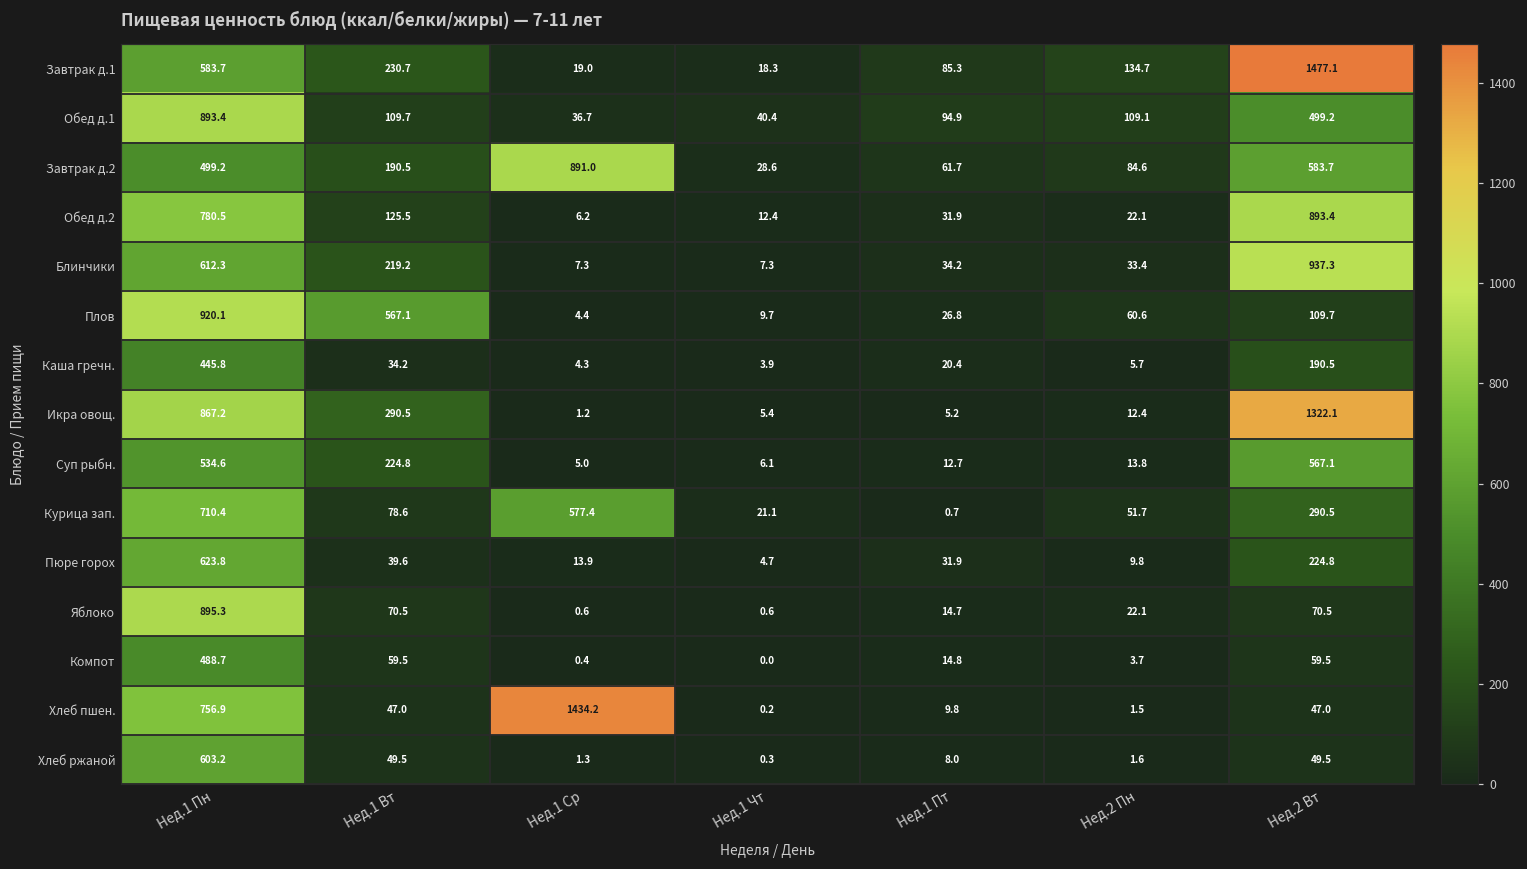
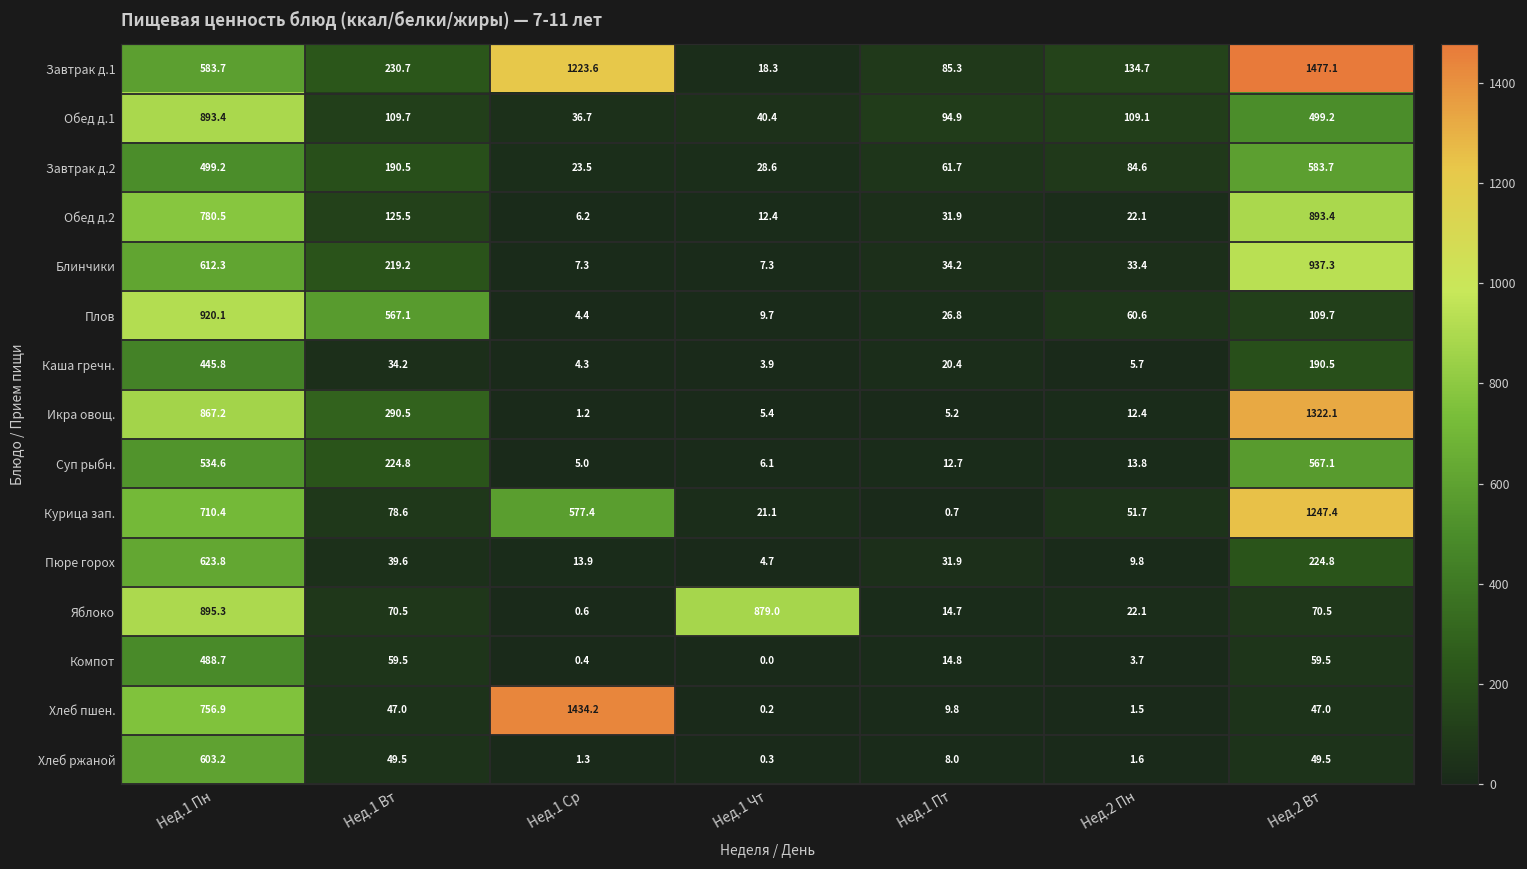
  {
    "Завтрак д.1": {
      "Нед.1 Пн": 583.7,
      "Нед.1 Вт": 230.7,
-     "Нед.1 Ср": 19.0,
+     "Нед.1 Ср": 1223.6,
      "Нед.1 Чт": 18.3,
      "Нед.1 Пт": 85.3,
      "Нед.2 Пн": 134.7,
      "Нед.2 Вт": 1477.1
    },
    "Обед д.1": {
      "Нед.1 Пн": 893.4,
      "Нед.1 Вт": 109.7,
      "Нед.1 Ср": 36.7,
      "Нед.1 Чт": 40.4,
      "Нед.1 Пт": 94.9,
      "Нед.2 Пн": 109.1,
      "Нед.2 Вт": 499.2
    },
    "Завтрак д.2": {
      "Нед.1 Пн": 499.2,
      "Нед.1 Вт": 190.5,
-     "Нед.1 Ср": 891.0,
+     "Нед.1 Ср": 23.5,
      "Нед.1 Чт": 28.6,
      "Нед.1 Пт": 61.7,
      "Нед.2 Пн": 84.6,
      "Нед.2 Вт": 583.7
    },
    "Обед д.2": {
      "Нед.1 Пн": 780.5,
      "Нед.1 Вт": 125.5,
      "Нед.1 Ср": 6.2,
      "Нед.1 Чт": 12.4,
      "Нед.1 Пт": 31.9,
      "Нед.2 Пн": 22.1,
      "Нед.2 Вт": 893.4
    },
    "Блинчики": {
      "Нед.1 Пн": 612.3,
      "Нед.1 Вт": 219.2,
      "Нед.1 Ср": 7.3,
      "Нед.1 Чт": 7.3,
      "Нед.1 Пт": 34.2,
      "Нед.2 Пн": 33.4,
      "Нед.2 Вт": 937.3
    },
    "Плов": {
      "Нед.1 Пн": 920.1,
      "Нед.1 Вт": 567.1,
      "Нед.1 Ср": 4.4,
      "Нед.1 Чт": 9.7,
      "Нед.1 Пт": 26.8,
      "Нед.2 Пн": 60.6,
      "Нед.2 Вт": 109.7
    },
    "Каша гречн.": {
      "Нед.1 Пн": 445.8,
      "Нед.1 Вт": 34.2,
      "Нед.1 Ср": 4.3,
      "Нед.1 Чт": 3.9,
      "Нед.1 Пт": 20.4,
      "Нед.2 Пн": 5.7,
      "Нед.2 Вт": 190.5
    },
    "Икра овощ.": {
      "Нед.1 Пн": 867.2,
      "Нед.1 Вт": 290.5,
      "Нед.1 Ср": 1.2,
      "Нед.1 Чт": 5.4,
      "Нед.1 Пт": 5.2,
      "Нед.2 Пн": 12.4,
      "Нед.2 Вт": 1322.1
    },
    "Суп рыбн.": {
      "Нед.1 Пн": 534.6,
      "Нед.1 Вт": 224.8,
      "Нед.1 Ср": 5.0,
      "Нед.1 Чт": 6.1,
      "Нед.1 Пт": 12.7,
      "Нед.2 Пн": 13.8,
      "Нед.2 Вт": 567.1
    },
    "Курица зап.": {
      "Нед.1 Пн": 710.4,
      "Нед.1 Вт": 78.6,
      "Нед.1 Ср": 577.4,
      "Нед.1 Чт": 21.1,
      "Нед.1 Пт": 0.7,
      "Нед.2 Пн": 51.7,
-     "Нед.2 Вт": 290.5
+     "Нед.2 Вт": 1247.4
    },
    "Пюре горох": {
      "Нед.1 Пн": 623.8,
      "Нед.1 Вт": 39.6,
      "Нед.1 Ср": 13.9,
      "Нед.1 Чт": 4.7,
      "Нед.1 Пт": 31.9,
      "Нед.2 Пн": 9.8,
      "Нед.2 Вт": 224.8
    },
    "Яблоко": {
      "Нед.1 Пн": 895.3,
      "Нед.1 Вт": 70.5,
      "Нед.1 Ср": 0.6,
-     "Нед.1 Чт": 0.6,
+     "Нед.1 Чт": 879.0,
      "Нед.1 Пт": 14.7,
      "Нед.2 Пн": 22.1,
      "Нед.2 Вт": 70.5
    },
    "Компот": {
      "Нед.1 Пн": 488.7,
      "Нед.1 Вт": 59.5,
      "Нед.1 Ср": 0.4,
      "Нед.1 Чт": 0.0,
      "Нед.1 Пт": 14.8,
      "Нед.2 Пн": 3.7,
      "Нед.2 Вт": 59.5
    },
    "Хлеб пшен.": {
      "Нед.1 Пн": 756.9,
      "Нед.1 Вт": 47.0,
      "Нед.1 Ср": 1434.2,
      "Нед.1 Чт": 0.2,
      "Нед.1 Пт": 9.8,
      "Нед.2 Пн": 1.5,
      "Нед.2 Вт": 47.0
    },
    "Хлеб ржаной": {
      "Нед.1 Пн": 603.2,
      "Нед.1 Вт": 49.5,
      "Нед.1 Ср": 1.3,
      "Нед.1 Чт": 0.3,
      "Нед.1 Пт": 8.0,
      "Нед.2 Пн": 1.6,
      "Нед.2 Вт": 49.5
    }
  }
